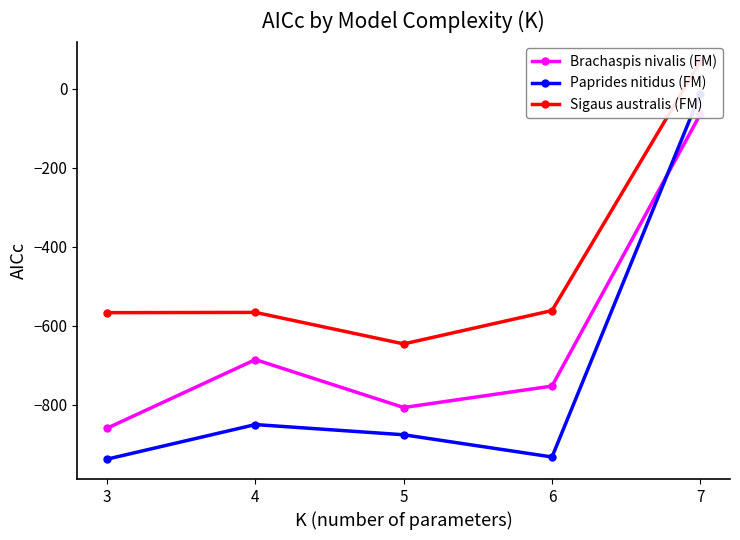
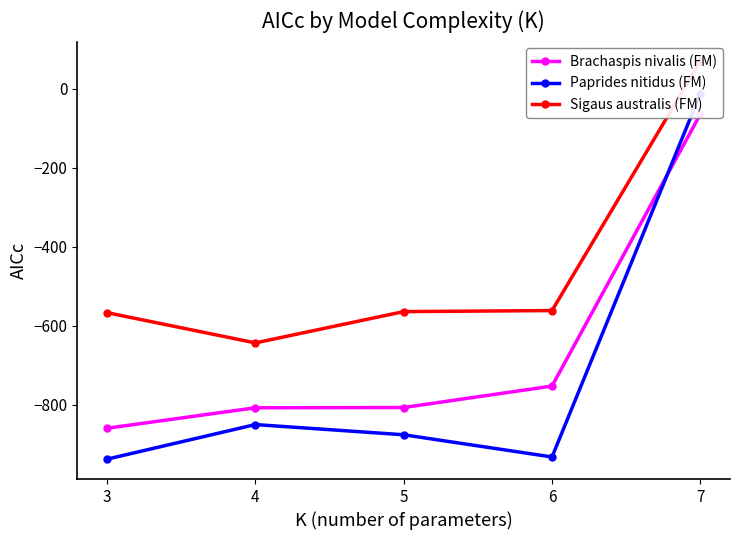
  {
    "Brachaspis nivalis (FM)": {
      "3": -860,
-     "4": -690,
+     "4": -810,
      "5": -810,
      "6": -750
    },
    "Paprides nitidus (FM)": {
      "3": -940,
      "4": -850,
      "5": -880,
      "6": -930
    },
    "Sigaus australis (FM)": {
      "3": -570,
-     "4": -570,
-     "5": -650,
+     "4": -640,
+     "5": -560,
      "6": -560
    }
  }
